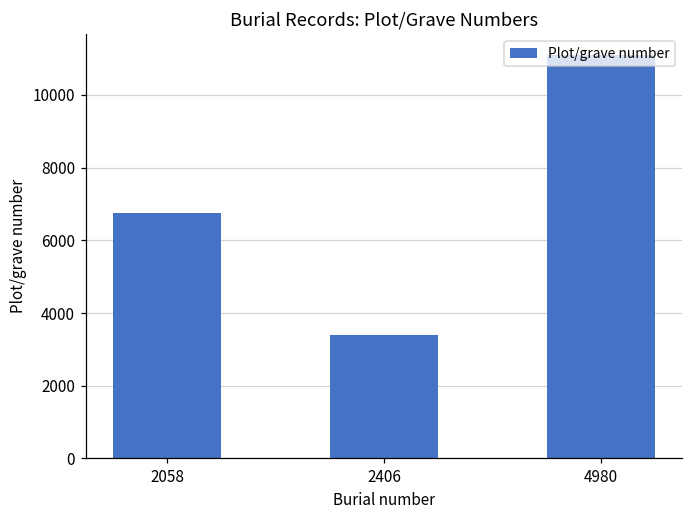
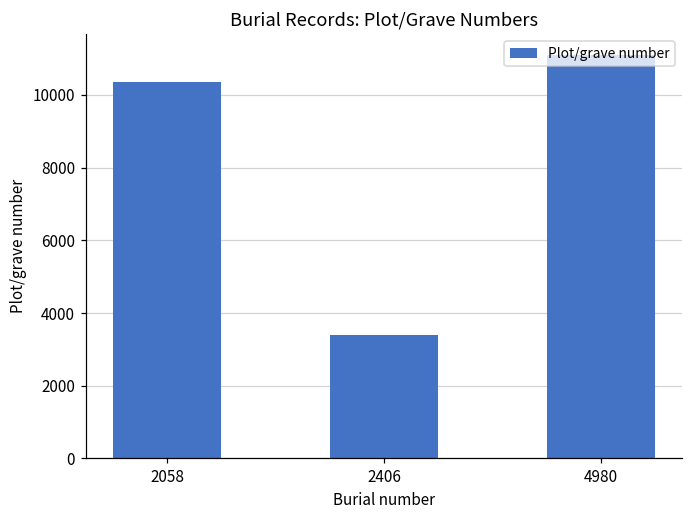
  {
-   "2058": 6800,
+   "2058": 10300,
    "2406": 3400
  }
